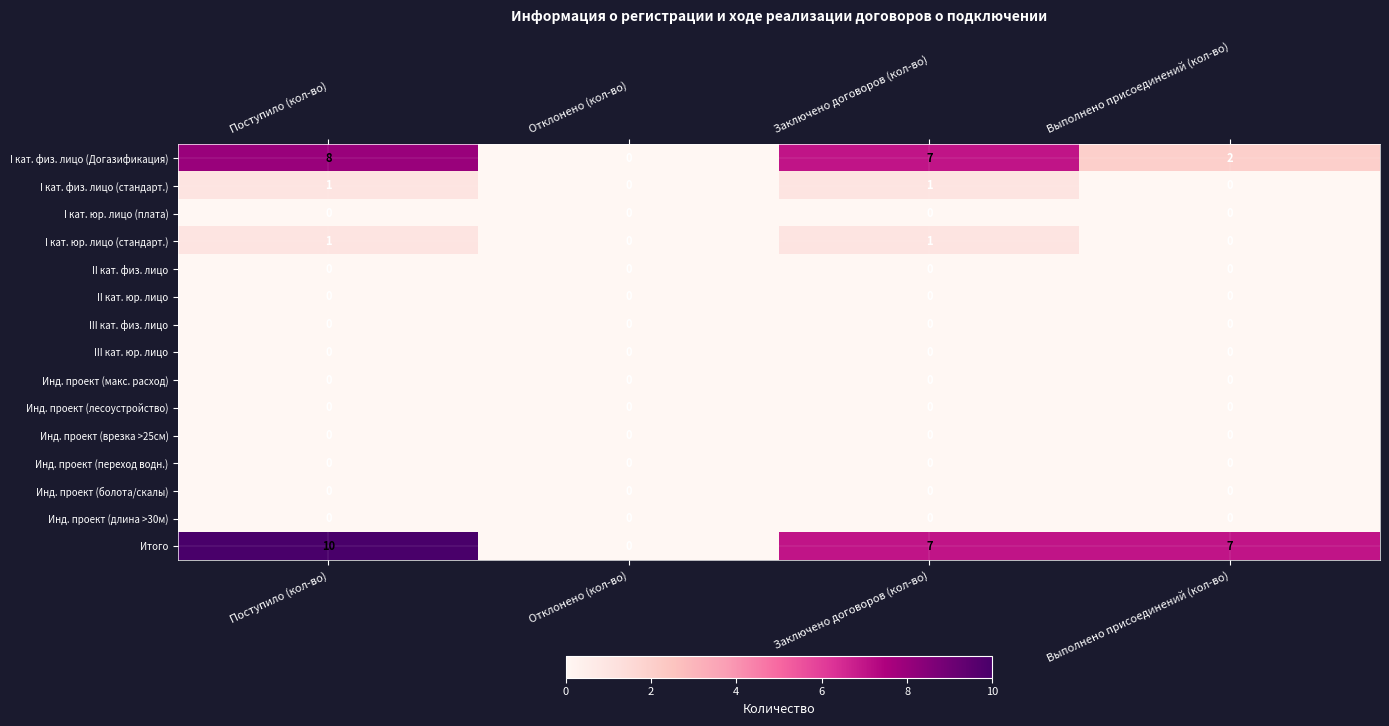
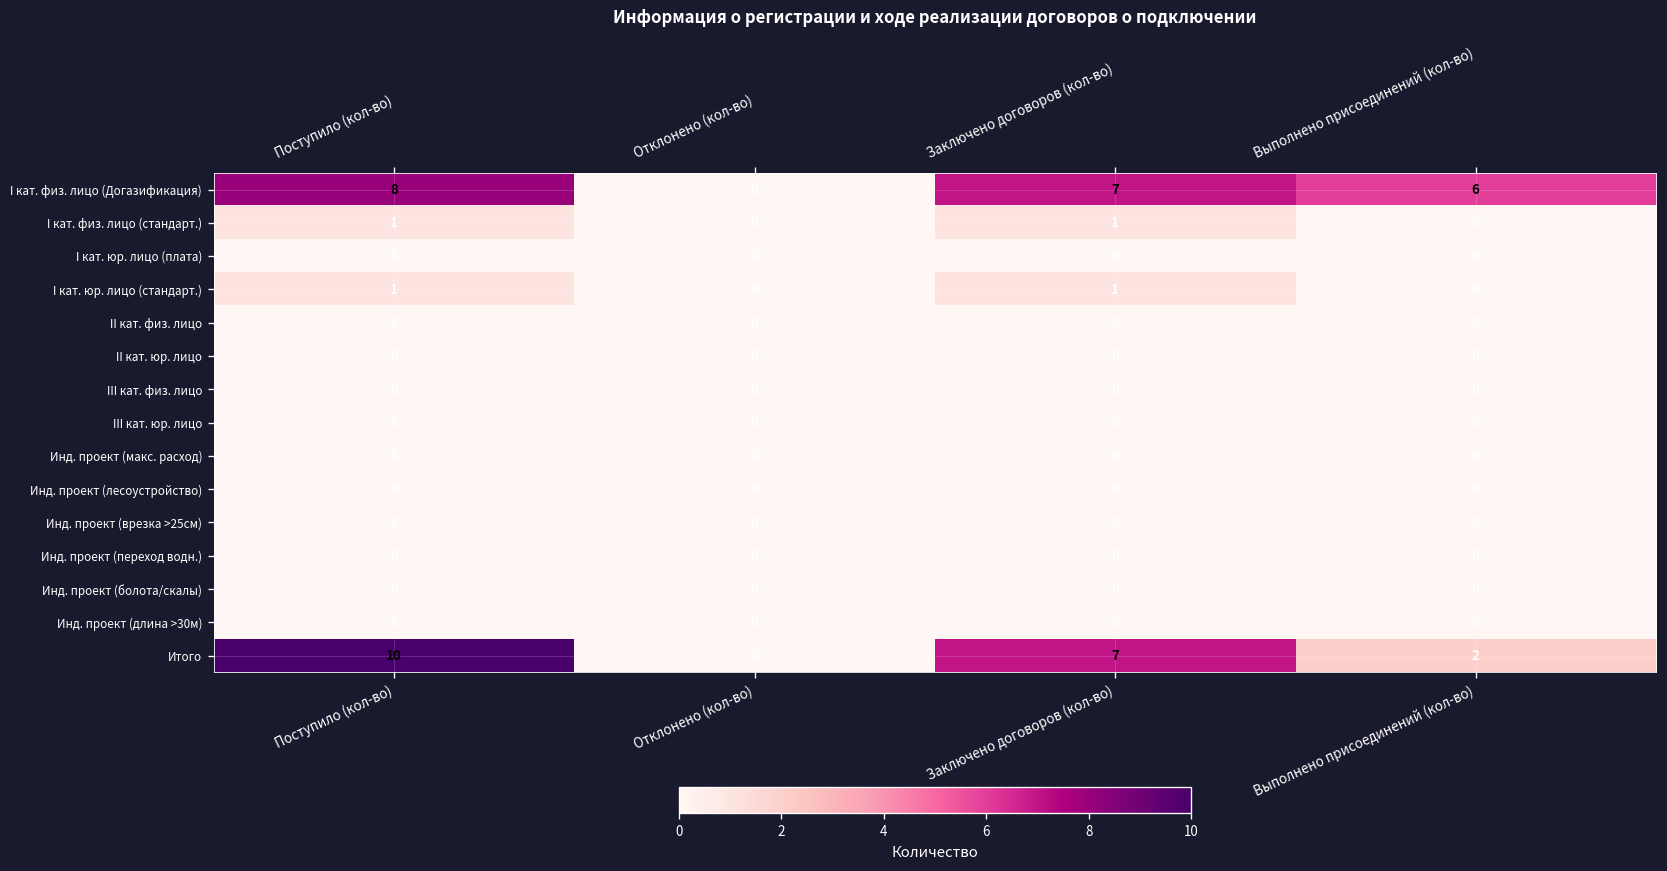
  {
    "I кат. физ. лицо (Догазификация)": {
      "Поступило (кол-во)": 8,
      "Заключено договоров (кол-во)": 7,
-     "Выполнено присоединений (кол-во)": 2
+     "Выполнено присоединений (кол-во)": 6
    },
    "Итого": {
      "Поступило (кол-во)": 10,
      "Заключено договоров (кол-во)": 7,
-     "Выполнено присоединений (кол-во)": 7
+     "Выполнено присоединений (кол-во)": 2
    }
  }
